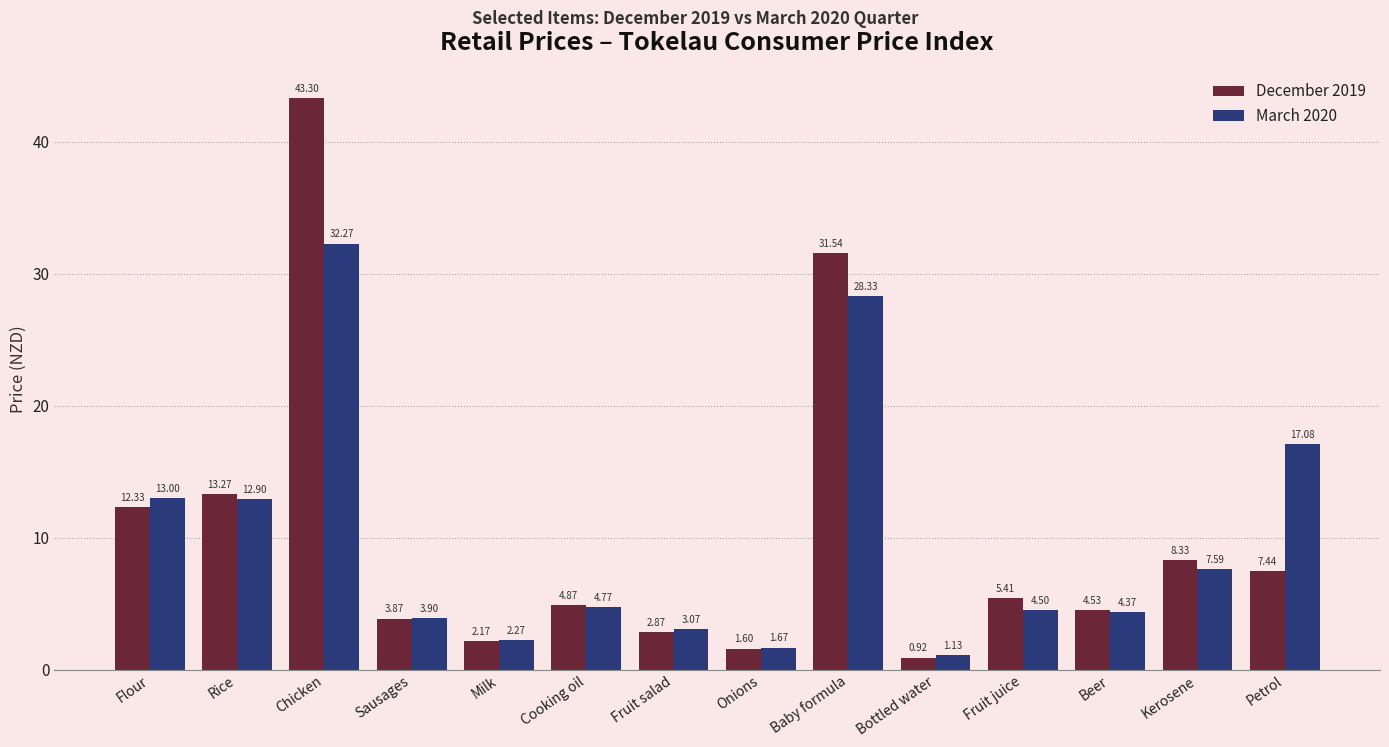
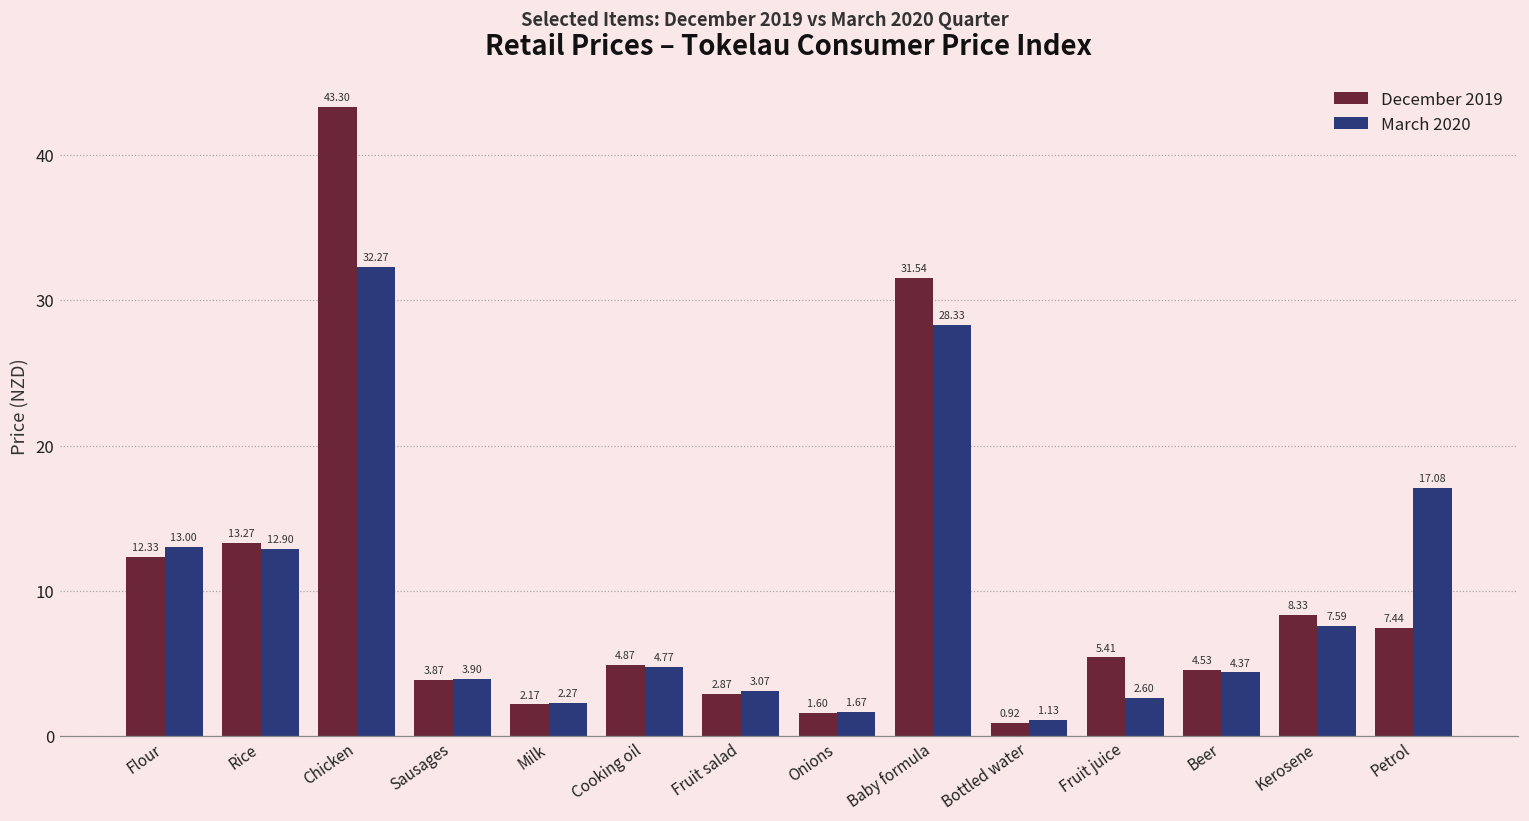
  {
    "December 2019": {
      "Flour": 12.33,
      "Rice": 13.27,
      "Chicken": 43.30,
      "Sausages": 3.87,
      "Milk": 2.17,
      "Cooking oil": 4.87,
      "Fruit salad": 2.87,
      "Onions": 1.60,
      "Baby formula": 31.54,
      "Bottled water": 0.92,
      "Fruit juice": 5.41,
      "Beer": 4.53,
      "Kerosene": 8.33,
      "Petrol": 7.44
    },
    "March 2020": {
      "Flour": 13.00,
      "Rice": 12.90,
      "Chicken": 32.27,
      "Sausages": 3.90,
      "Milk": 2.27,
      "Cooking oil": 4.77,
      "Fruit salad": 3.07,
      "Onions": 1.67,
      "Baby formula": 28.33,
      "Bottled water": 1.13,
-     "Fruit juice": 4.50,
+     "Fruit juice": 2.60,
      "Beer": 4.37,
      "Kerosene": 7.59,
      "Petrol": 17.08
    }
  }
